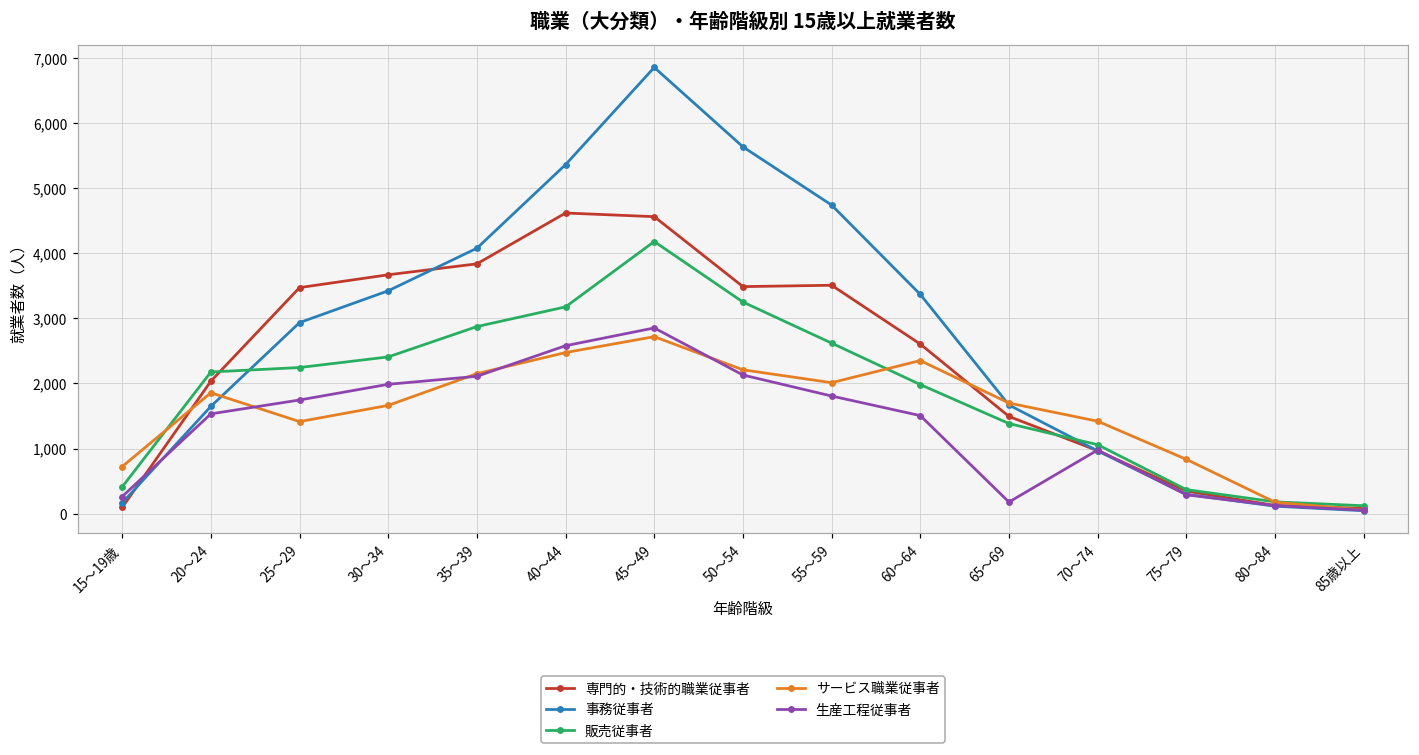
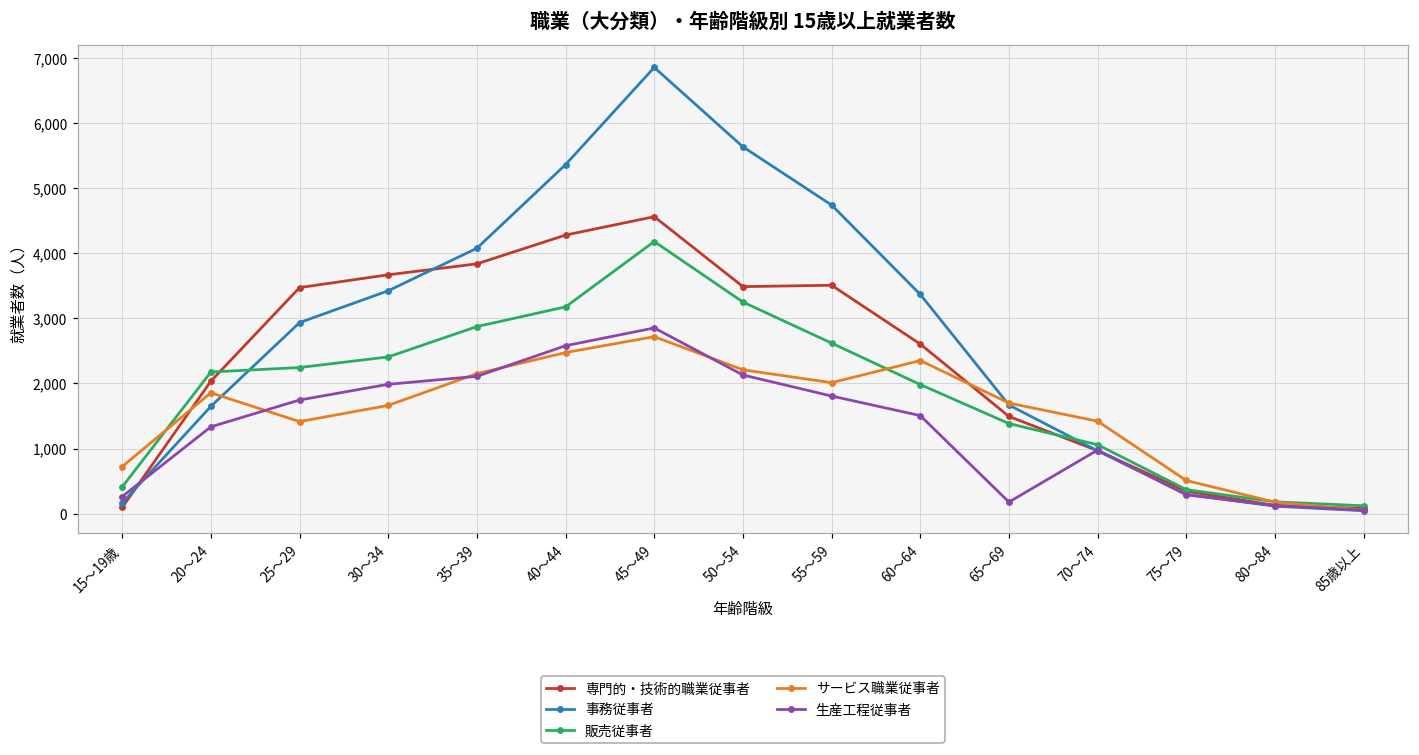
  {
    "専門的・技術的職業従事者": {
      "15～19歳": "100",
      "20～24": "2,000",
      "25～29": "3,500",
      "30～34": "3,700",
      "35～39": "3,800",
-     "40～44": "4,600",
+     "40～44": "4,300",
      "45～49": "4,600",
      "50～54": "3,500",
      "55～59": "3,500",
      "60～64": "2,600",
      "65～69": "1,500"
    },
    "事務従事者": {
      "15～19歳": "200",
      "20～24": "1,600",
      "25～29": "2,900",
      "30～34": "3,400",
      "35～39": "4,100",
      "40～44": "5,400",
      "45～49": "6,900",
      "50～54": "5,600",
      "55～59": "4,700",
      "60～64": "3,400"
    },
    "販売従事者": {
      "15～19歳": "400",
      "20～24": "2,200",
      "25～29": "2,200",
      "30～34": "2,400",
      "35～39": "2,900",
      "40～44": "3,200",
      "45～49": "4,200",
      "50～54": "3,300",
      "55～59": "2,600",
      "60～64": "2,000",
      "65～69": "1,400",
      "70～74": "1,100"
    },
    "サービス職業従事者": {
      "15～19歳": "700",
      "20～24": "1,900",
      "25～29": "1,400",
      "30～34": "1,700",
      "40～44": "2,500",
      "45～49": "2,700",
      "50～54": "2,200",
      "55～59": "2,000",
      "60～64": "2,400",
      "70～74": "1,400",
-     "75～79": "800"
+     "75～79": "500"
    },
    "生産工程従事者": {
      "15～19歳": "300",
-     "20～24": "1,500",
+     "20～24": "1,300",
      "25～29": "1,700",
      "30～34": "2,000",
      "40～44": "2,600",
      "45～49": "2,900",
      "50～54": "2,100",
      "55～59": "1,800",
      "60～64": "1,500",
      "65～69": "200"
    }
  }
